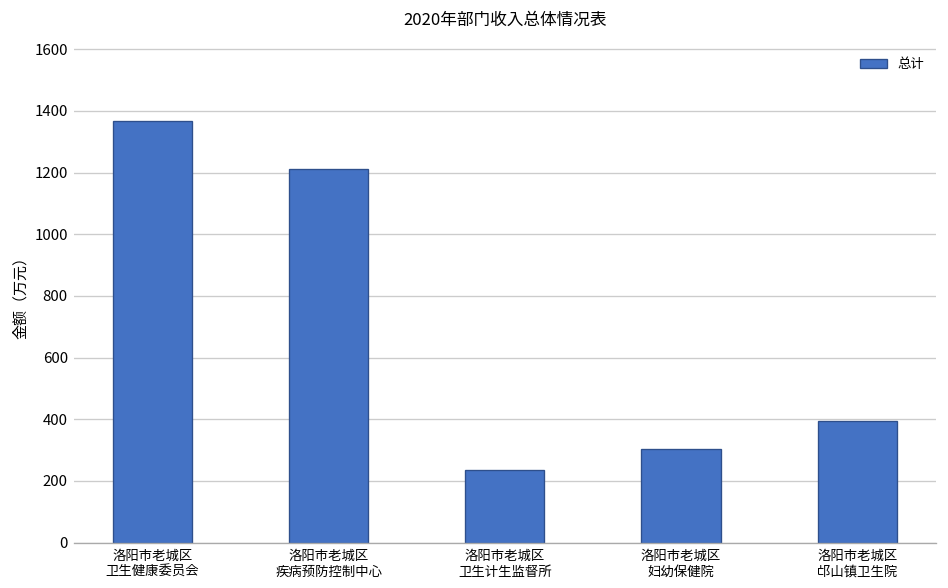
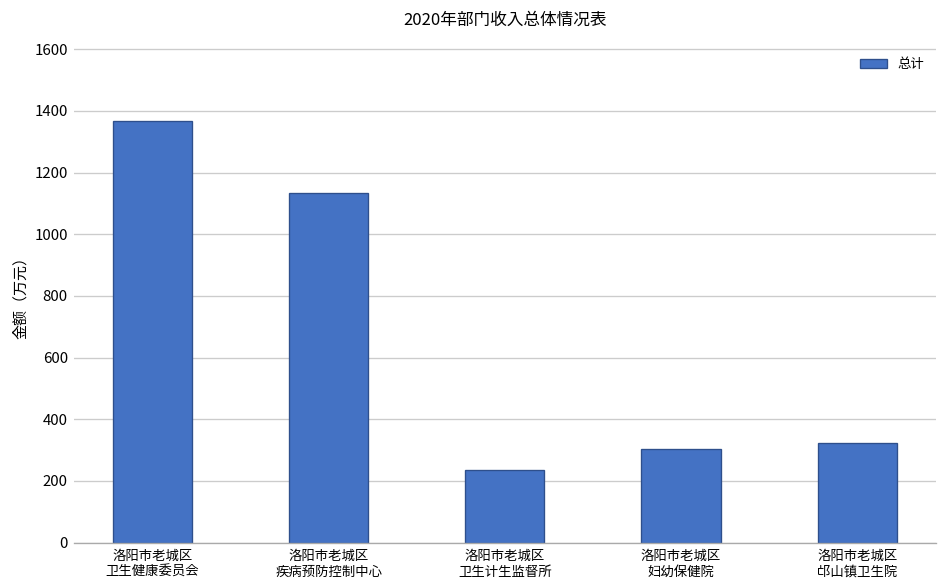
  {
    "洛阳市老城区 卫生健康委员会": 1370,
-   "洛阳市老城区 疾病预防控制中心": 1210,
+   "洛阳市老城区 疾病预防控制中心": 1130,
    "洛阳市老城区 卫生计生监督所": 230,
    "洛阳市老城区 妇幼保健院": 300,
-   "洛阳市老城区 邙山镇卫生院": 390
+   "洛阳市老城区 邙山镇卫生院": 320
  }
